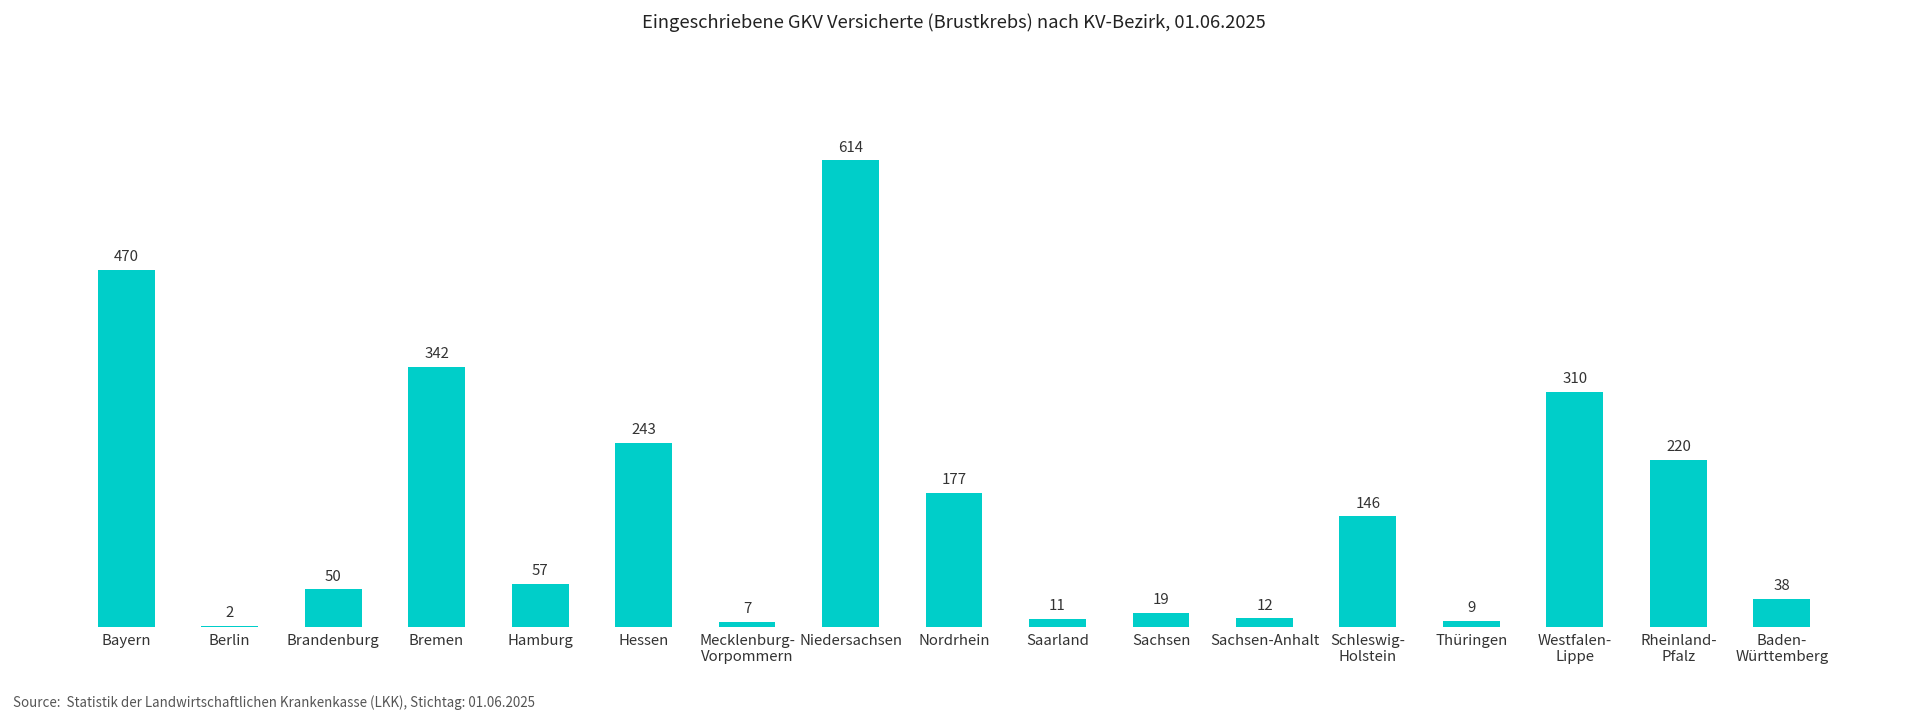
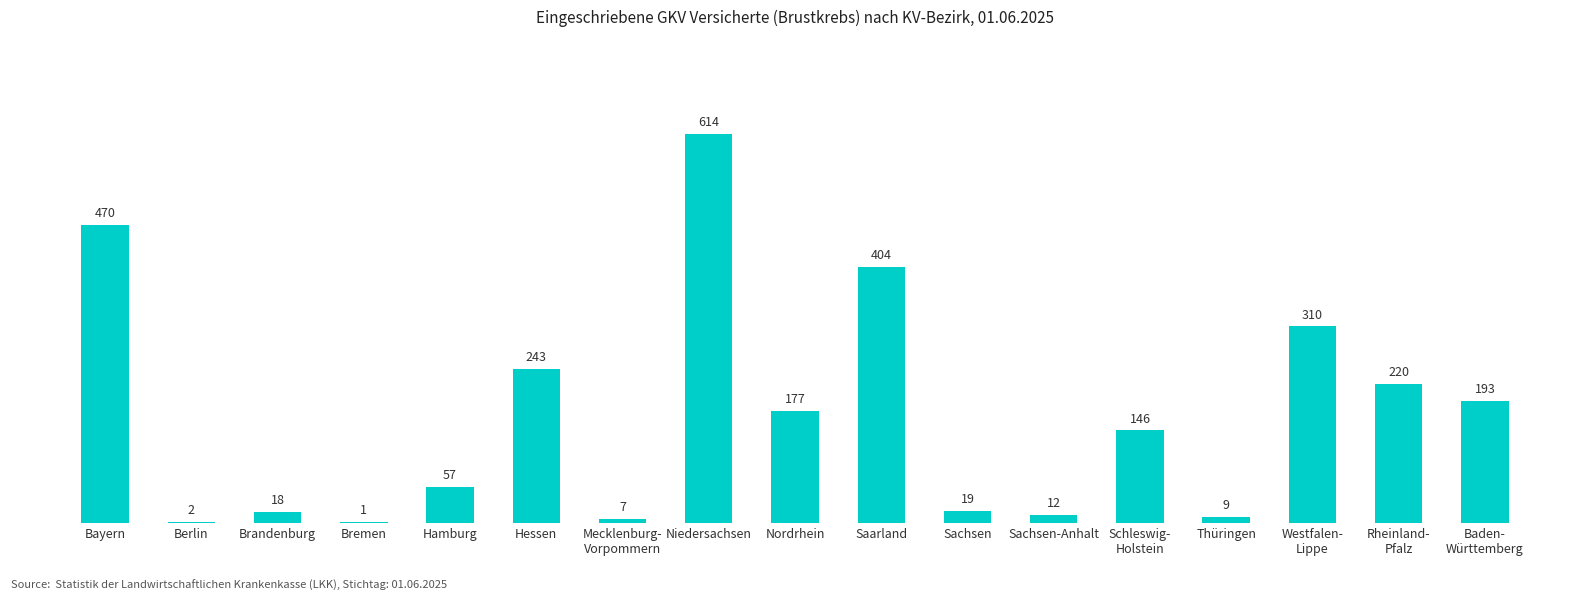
  {
    "Bayern": 470,
    "Berlin": 2,
-   "Brandenburg": 50,
-   "Bremen": 342,
+   "Brandenburg": 18,
+   "Bremen": 1,
    "Hamburg": 57,
    "Hessen": 243,
    "Mecklenburg- Vorpommern": 7,
    "Niedersachsen": 614,
    "Nordrhein": 177,
-   "Saarland": 11,
+   "Saarland": 404,
    "Sachsen": 19,
    "Sachsen-Anhalt": 12,
    "Schleswig- Holstein": 146,
    "Thüringen": 9,
    "Westfalen- Lippe": 310,
    "Rheinland- Pfalz": 220,
-   "Baden- Württemberg": 38
+   "Baden- Württemberg": 193
  }
